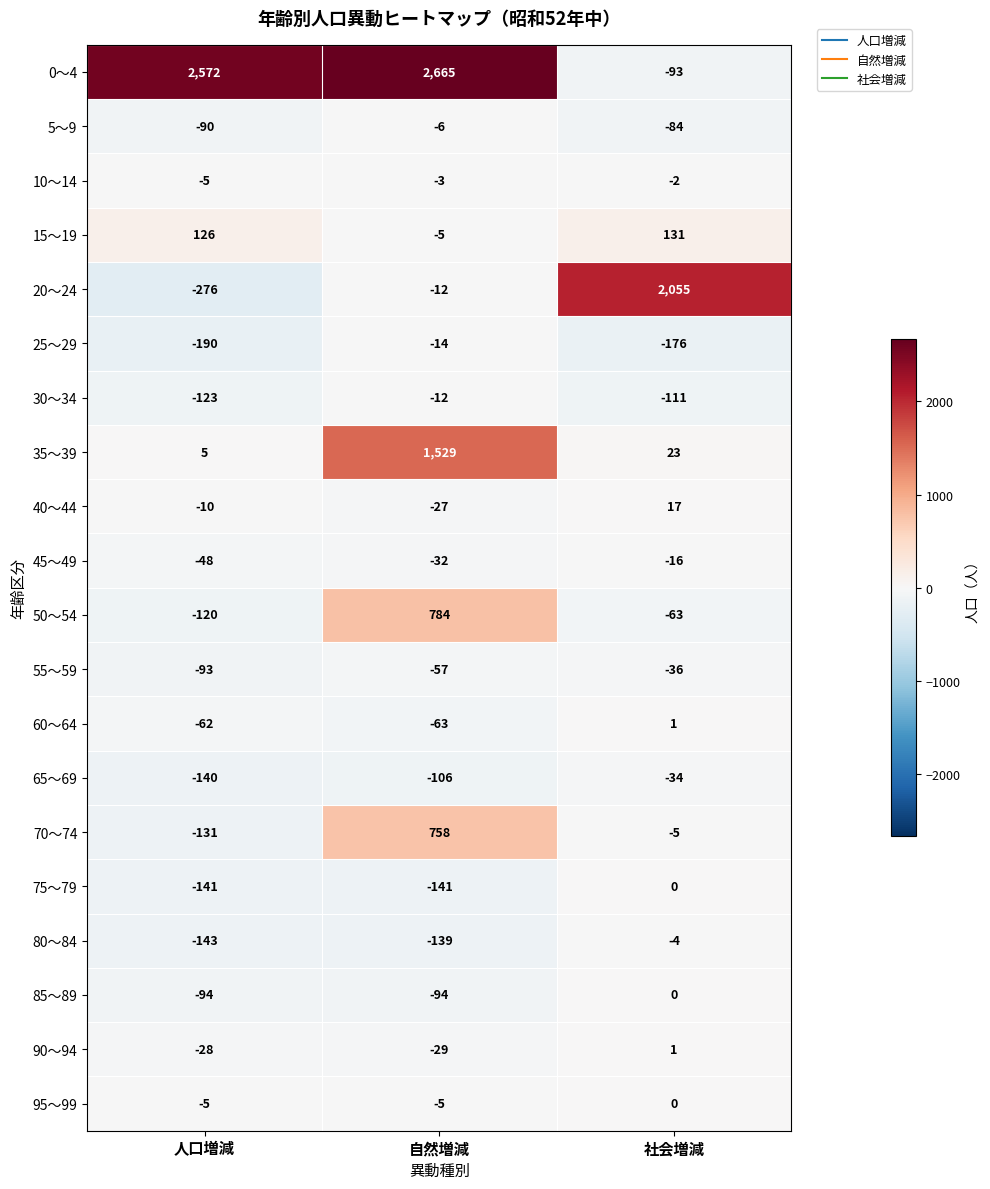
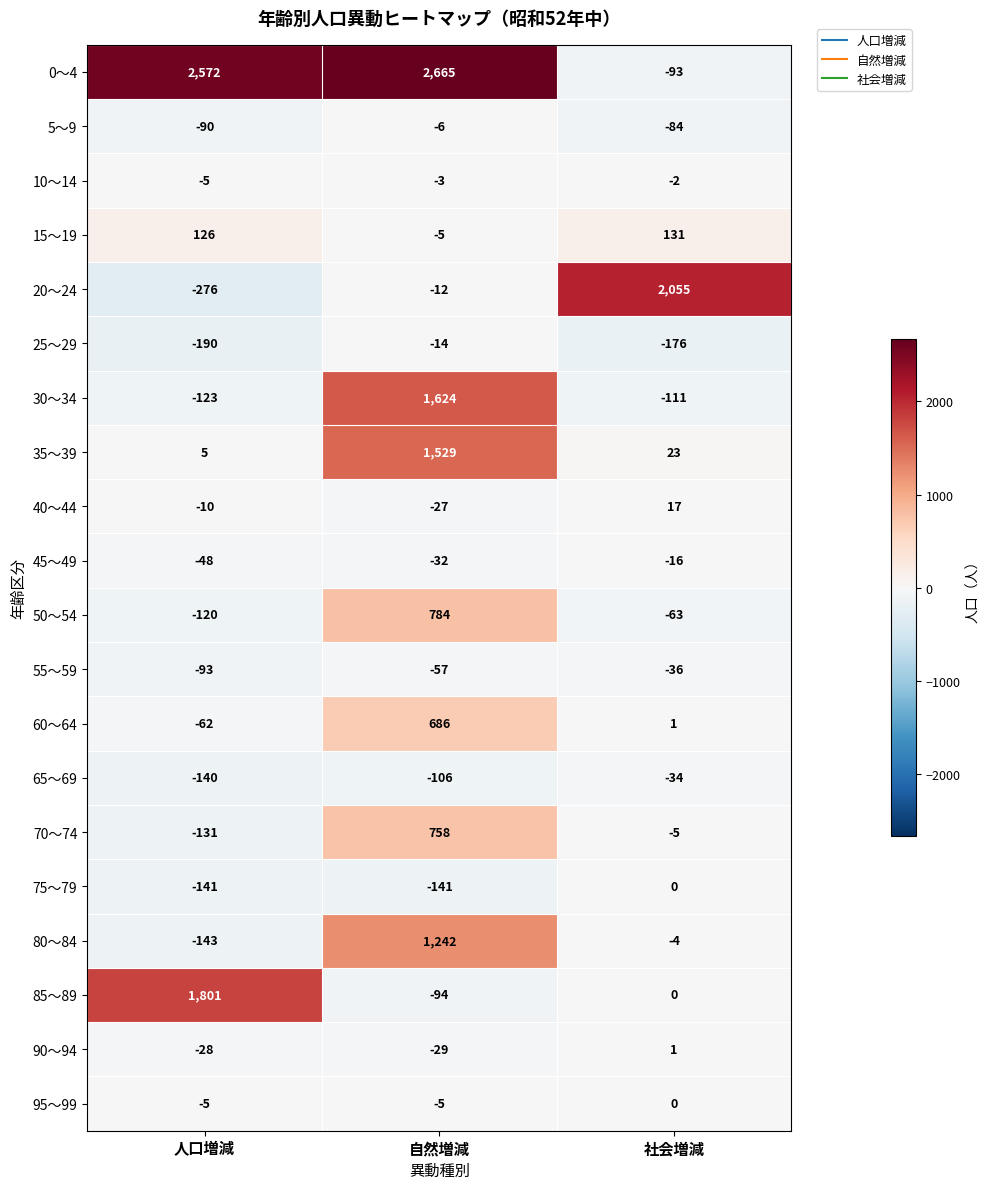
  {
    "0～4": {
      "人口増減": "2,572",
      "自然増減": "2,665",
      "社会増減": "-93"
    },
    "5～9": {
      "人口増減": "-90",
      "自然増減": "-6",
      "社会増減": "-84"
    },
    "10～14": {
      "人口増減": "-5",
      "自然増減": "-3",
      "社会増減": "-2"
    },
    "15～19": {
      "人口増減": "126",
      "自然増減": "-5",
      "社会増減": "131"
    },
    "20～24": {
      "人口増減": "-276",
      "自然増減": "-12",
      "社会増減": "2,055"
    },
    "25～29": {
      "人口増減": "-190",
      "自然増減": "-14",
      "社会増減": "-176"
    },
    "30～34": {
      "人口増減": "-123",
-     "自然増減": "-12",
+     "自然増減": "1,624",
      "社会増減": "-111"
    },
    "35～39": {
      "人口増減": "5",
      "自然増減": "1,529",
      "社会増減": "23"
    },
    "40～44": {
      "人口増減": "-10",
      "自然増減": "-27",
      "社会増減": "17"
    },
    "45～49": {
      "人口増減": "-48",
      "自然増減": "-32",
      "社会増減": "-16"
    },
    "50～54": {
      "人口増減": "-120",
      "自然増減": "784",
      "社会増減": "-63"
    },
    "55～59": {
      "人口増減": "-93",
      "自然増減": "-57",
      "社会増減": "-36"
    },
    "60～64": {
      "人口増減": "-62",
-     "自然増減": "-63",
+     "自然増減": "686",
      "社会増減": "1"
    },
    "65～69": {
      "人口増減": "-140",
      "自然増減": "-106",
      "社会増減": "-34"
    },
    "70～74": {
      "人口増減": "-131",
      "自然増減": "758",
      "社会増減": "-5"
    },
    "75～79": {
      "人口増減": "-141",
      "自然増減": "-141",
      "社会増減": "0"
    },
    "80～84": {
      "人口増減": "-143",
-     "自然増減": "-139",
+     "自然増減": "1,242",
      "社会増減": "-4"
    },
    "85～89": {
-     "人口増減": "-94",
+     "人口増減": "1,801",
      "自然増減": "-94",
      "社会増減": "0"
    },
    "90～94": {
      "人口増減": "-28",
      "自然増減": "-29",
      "社会増減": "1"
    },
    "95～99": {
      "人口増減": "-5",
      "自然増減": "-5",
      "社会増減": "0"
    }
  }
